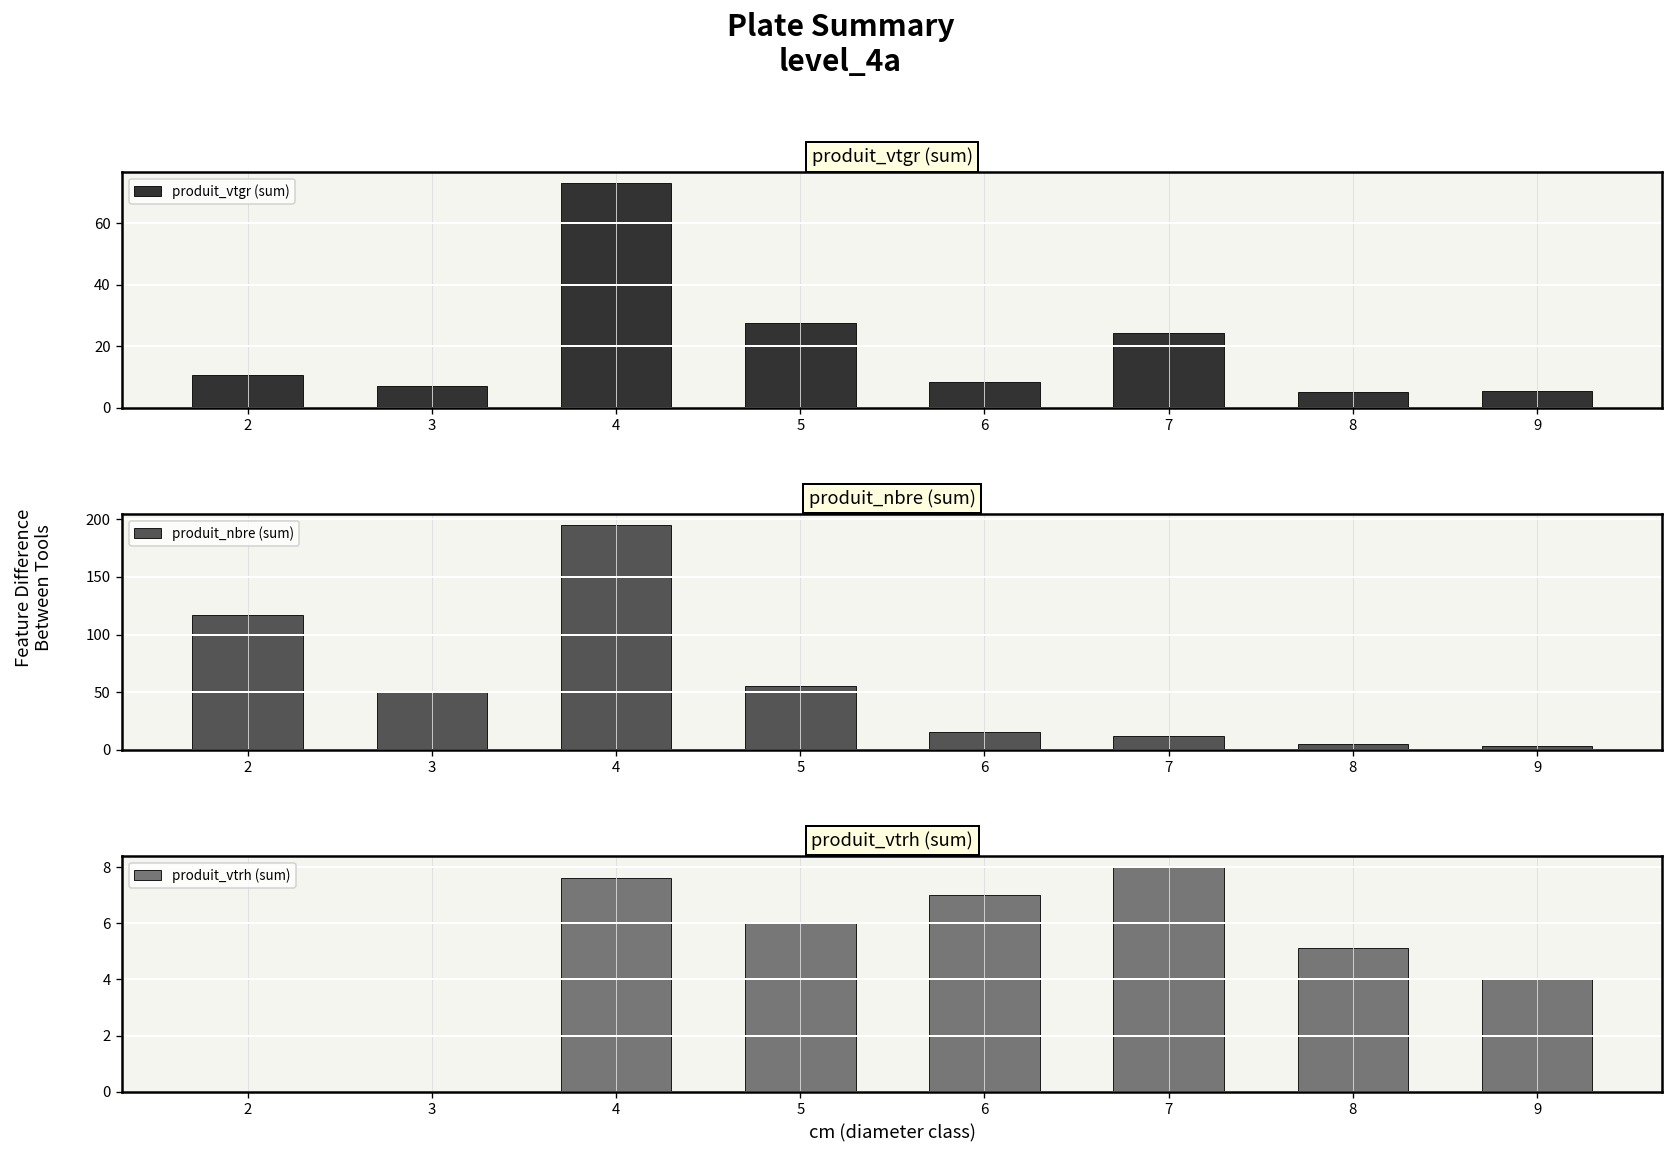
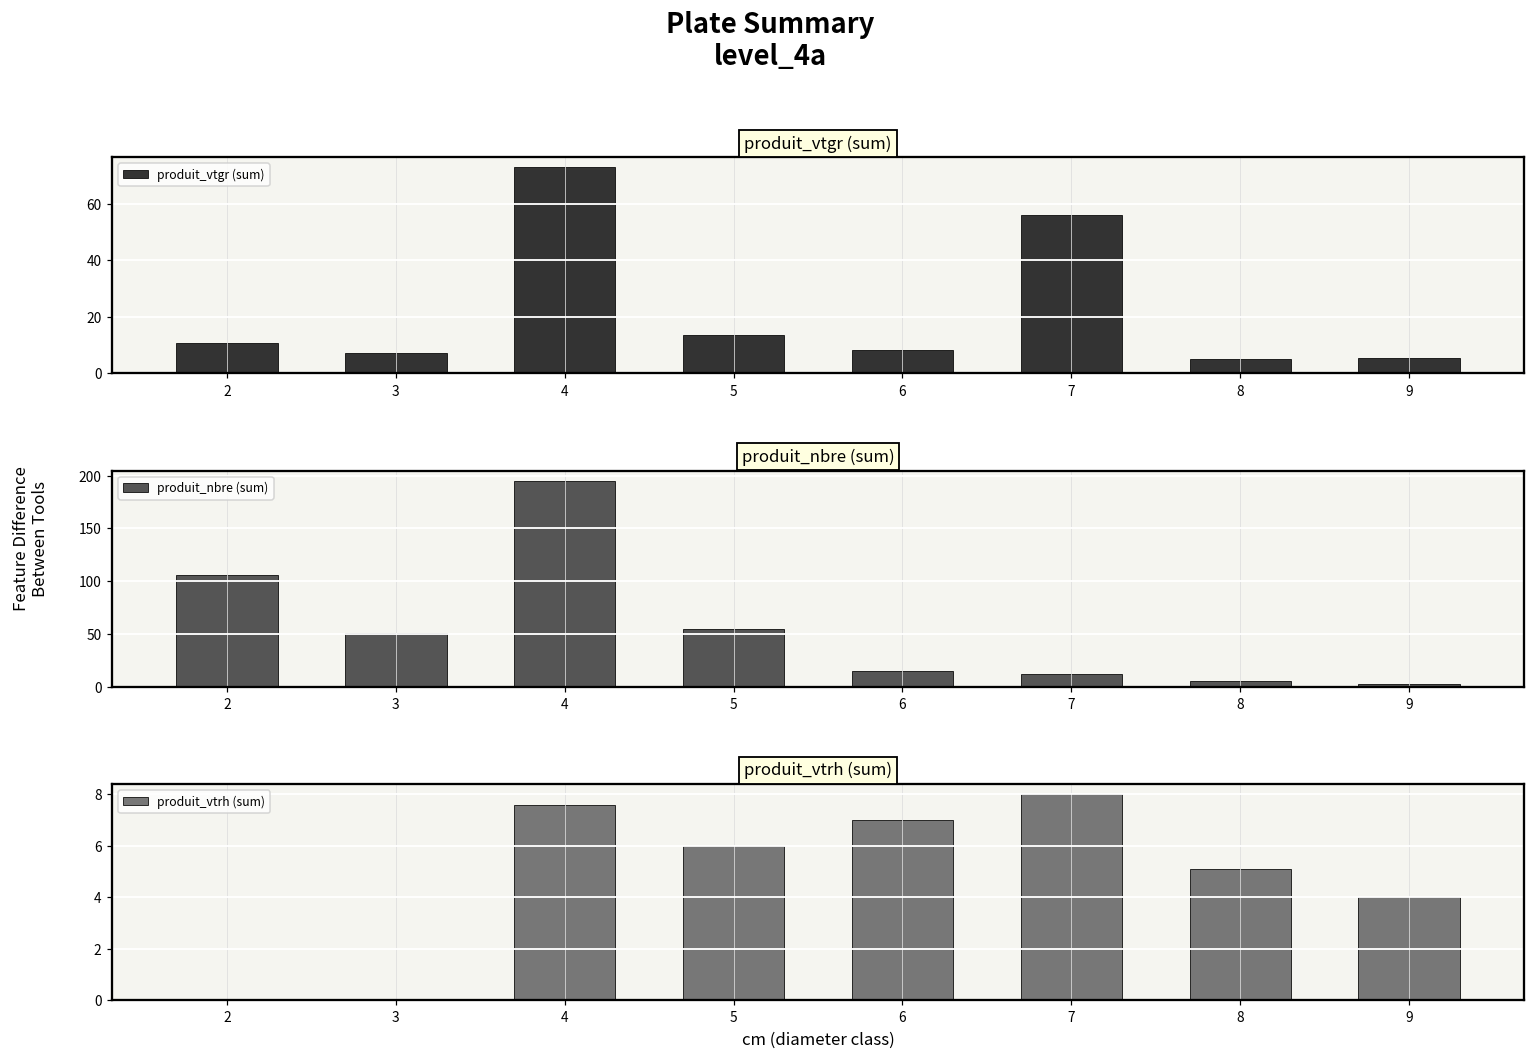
  {
    "produit_vtgr (sum)": {
      "2": 11,
      "3": 7,
      "4": 73,
-     "5": 28,
+     "5": 14,
      "6": 8,
-     "7": 24,
+     "7": 56,
      "8": 5,
      "9": 5
    },
    "produit_nbre (sum)": {
-     "2": 120,
+     "2": 110,
      "3": 50,
      "4": 200,
      "5": 60,
      "6": 20,
      "7": 10,
      "8": 10,
      "9": 0
    },
    "produit_vtrh (sum)": {
      "2": 0.0,
      "3": 0.0,
      "4": 7.6,
      "5": 6.0,
      "6": 7.0,
      "7": 8.0,
      "8": 5.1,
      "9": 4.0
    }
  }
